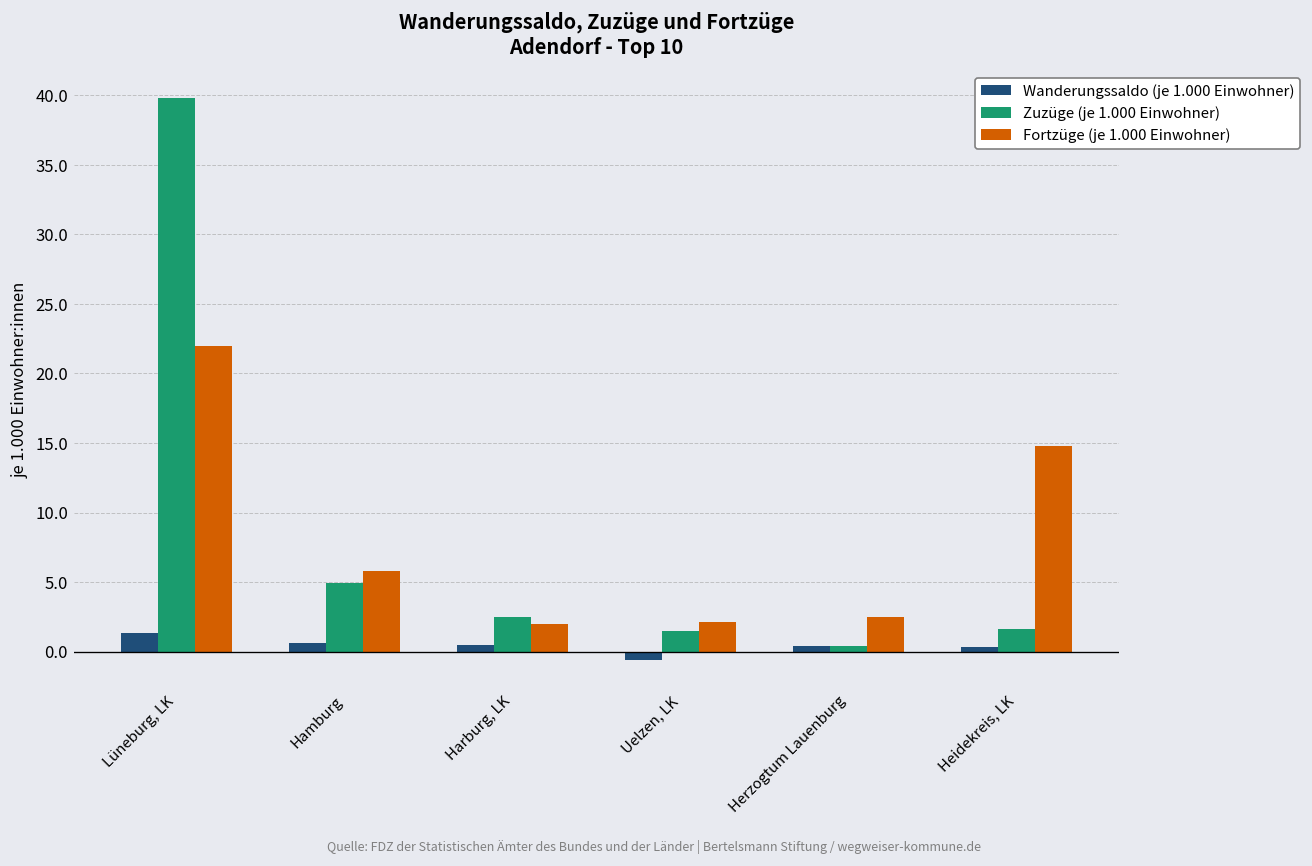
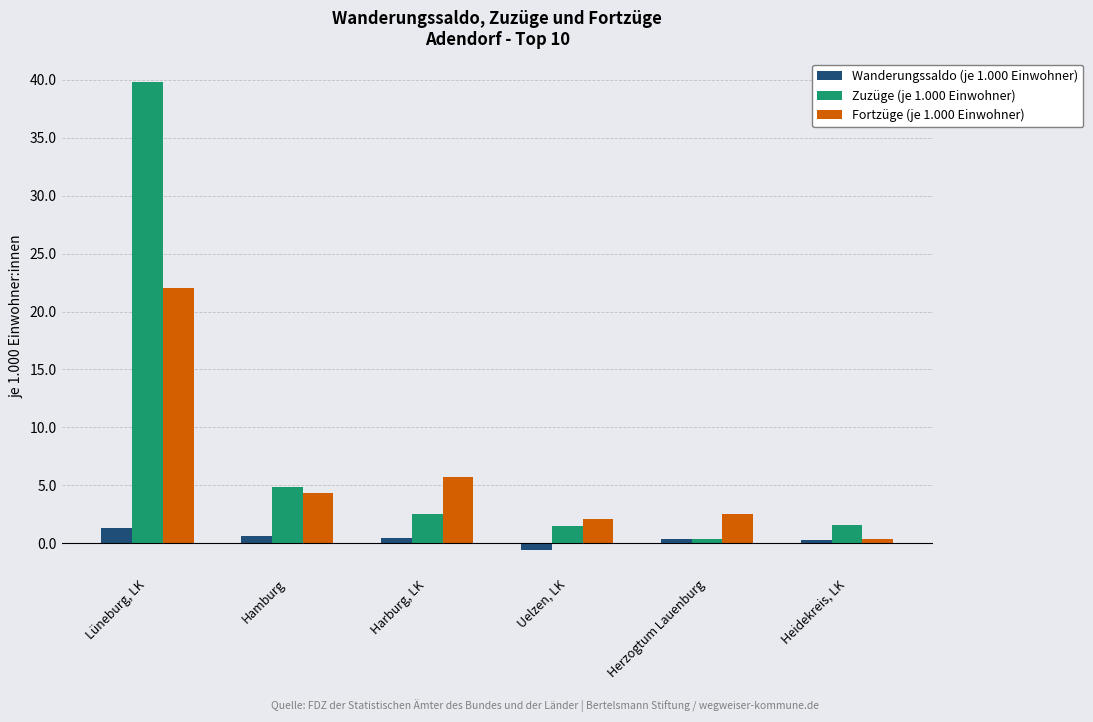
  {
    "Wanderungssaldo (je 1.000 Einwohner)": {
      "Lüneburg, LK": 1.3,
      "Hamburg": 0.6,
      "Harburg, LK": 0.5,
      "Uelzen, LK": -0.6,
      "Herzogtum Lauenburg": 0.4,
      "Heidekreis, LK": 0.3
    },
    "Zuzüge (je 1.000 Einwohner)": {
      "Lüneburg, LK": 39.8,
      "Hamburg": 4.9,
      "Harburg, LK": 2.5,
      "Uelzen, LK": 1.5,
      "Herzogtum Lauenburg": 0.4,
      "Heidekreis, LK": 1.6
    },
    "Fortzüge (je 1.000 Einwohner)": {
      "Lüneburg, LK": 22.0,
-     "Hamburg": 5.8,
-     "Harburg, LK": 2.0,
+     "Hamburg": 4.3,
+     "Harburg, LK": 5.7,
      "Uelzen, LK": 2.1,
      "Herzogtum Lauenburg": 2.5,
-     "Heidekreis, LK": 14.8
+     "Heidekreis, LK": 0.4
    }
  }
